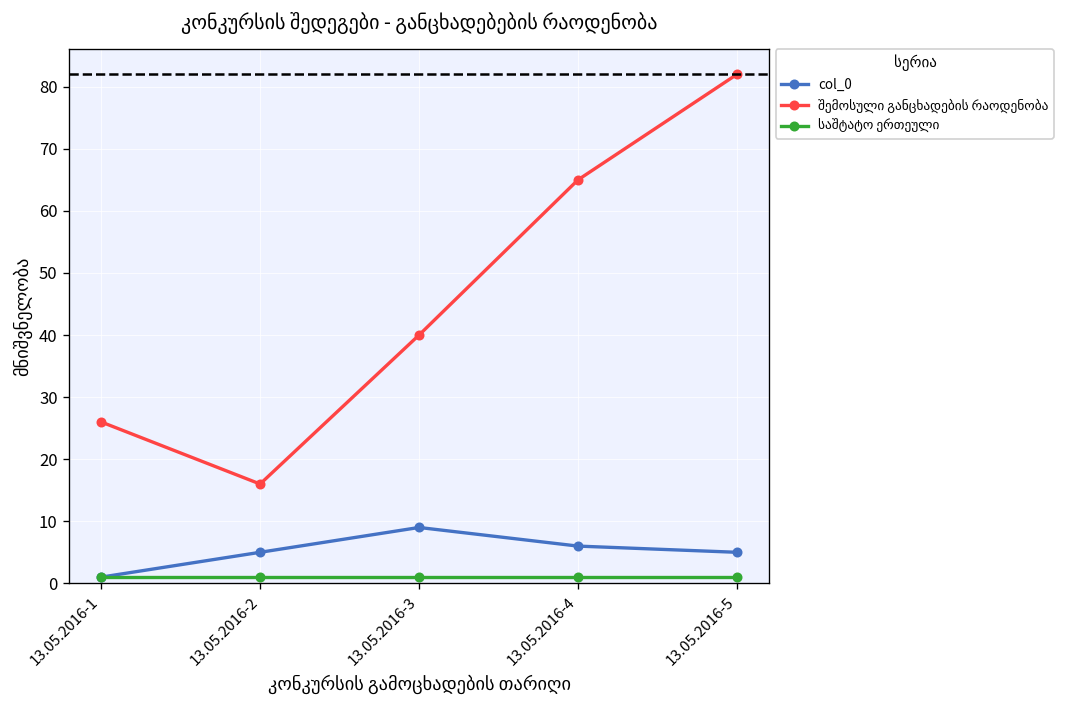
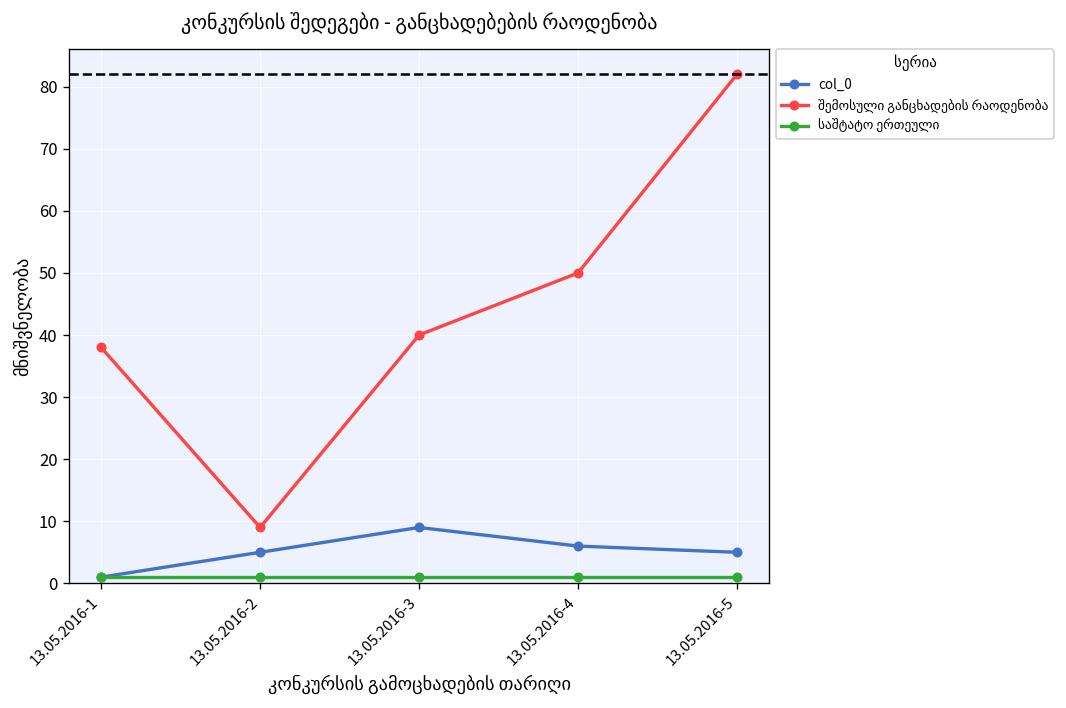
  {
    "col_0": {
      "13.05.2016-2": 5,
      "13.05.2016-3": 9,
      "13.05.2016-4": 6,
      "13.05.2016-5": 5
    },
    "შემოსული განცხადების რაოდენობა": {
-     "13.05.2016-1": 26,
-     "13.05.2016-2": 16,
+     "13.05.2016-1": 38,
+     "13.05.2016-2": 9,
      "13.05.2016-3": 40,
-     "13.05.2016-4": 65,
+     "13.05.2016-4": 50,
      "13.05.2016-5": 82
    },
    "საშტატო ერთეული": {
      "13.05.2016-2": 1,
      "13.05.2016-3": 1,
      "13.05.2016-4": 1,
      "13.05.2016-5": 1
    }
  }
